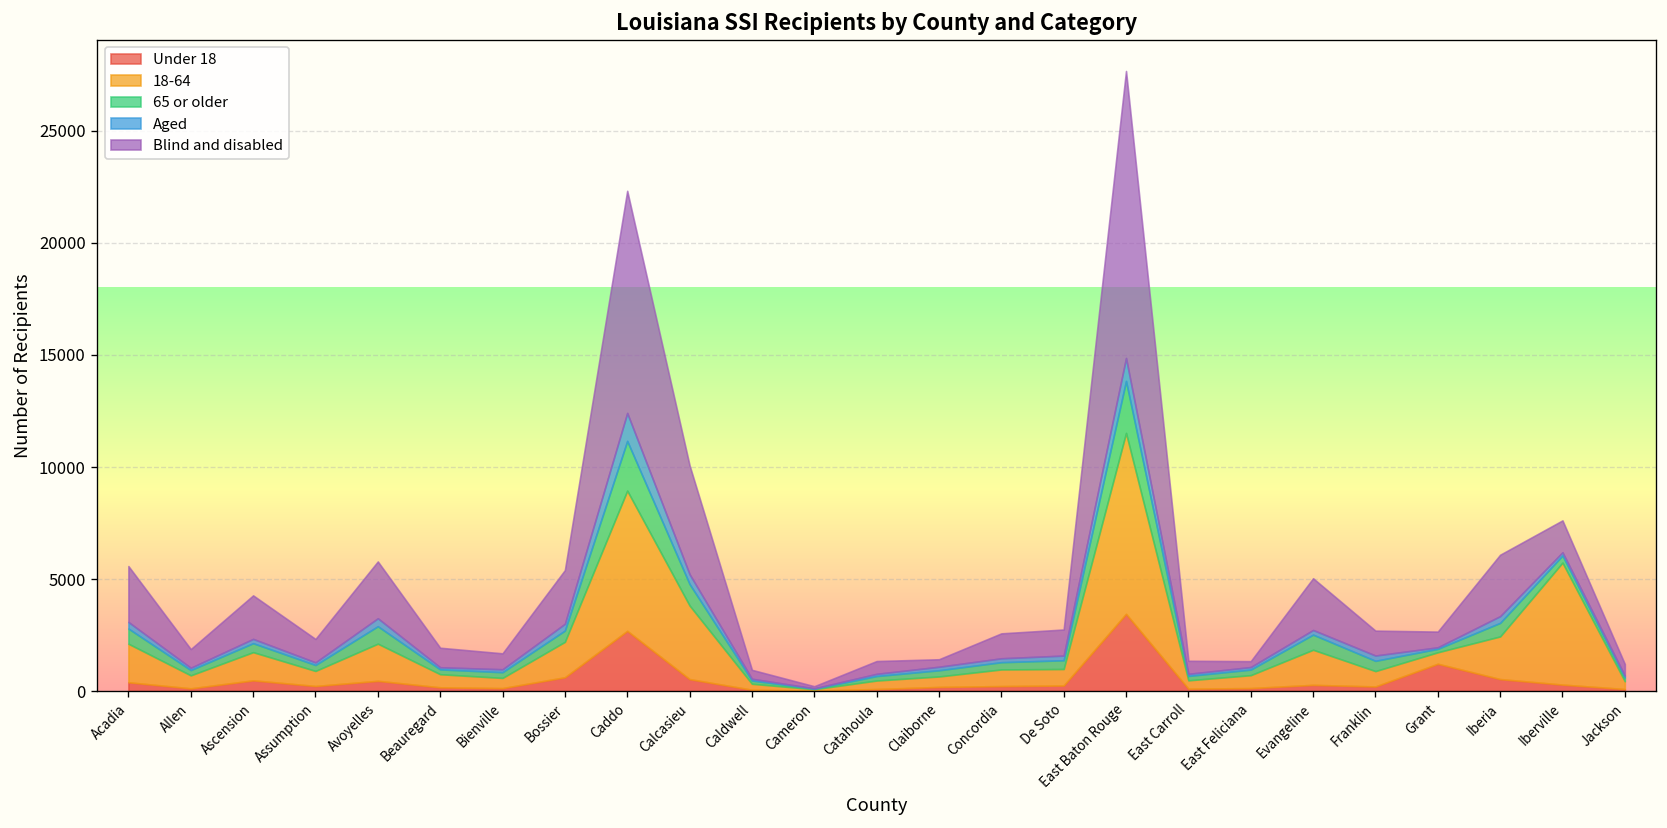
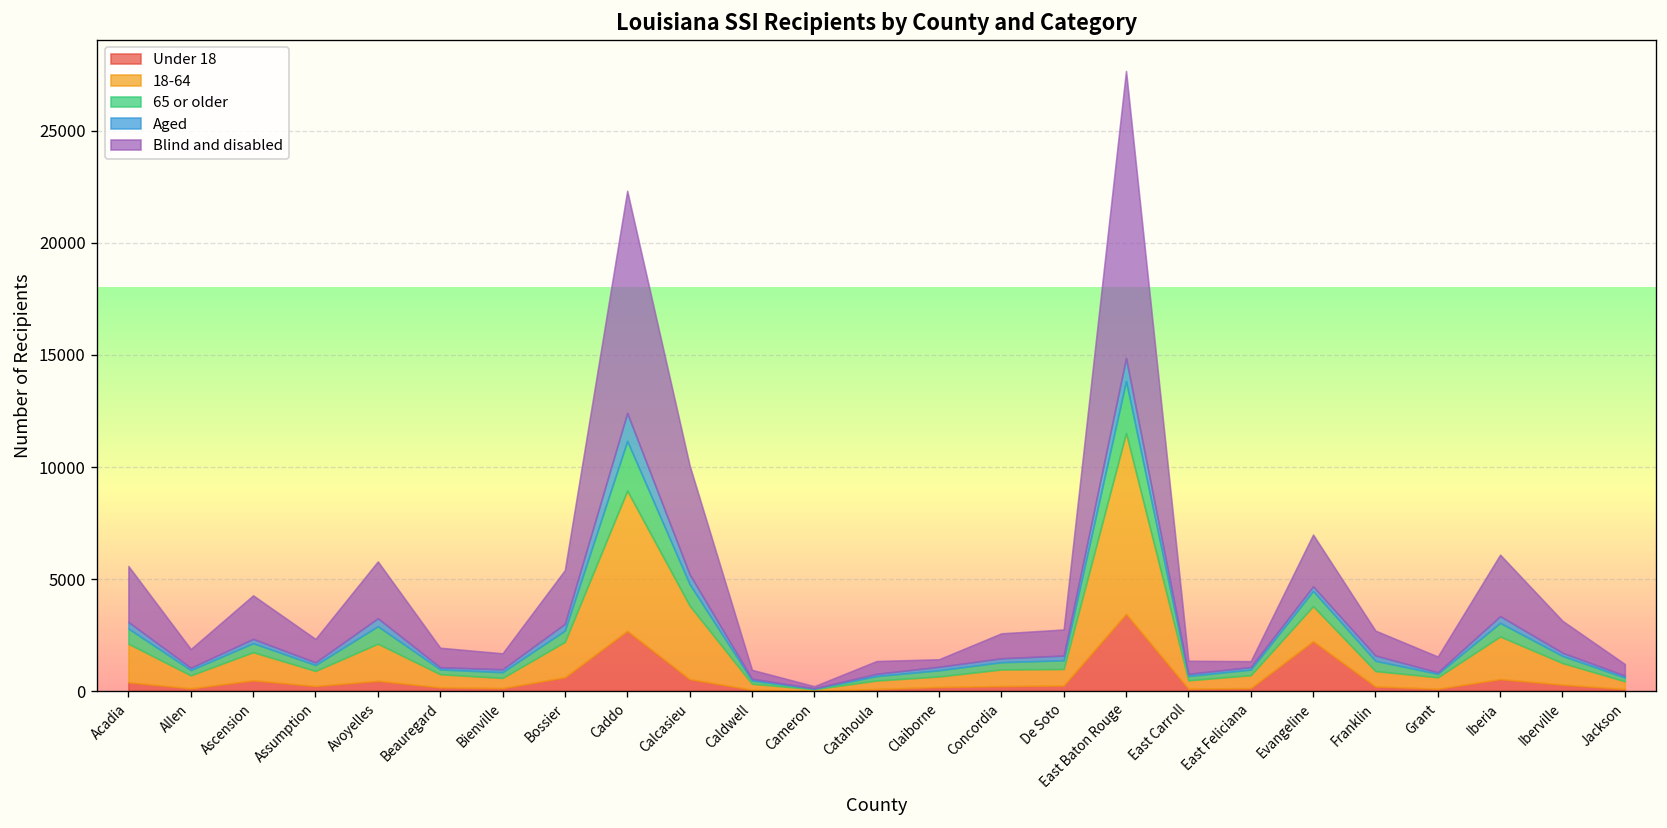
  {
    "Under 18": {
      "Acadia": 400,
      "Ascension": 500,
      "Assumption": 200,
      "Avoyelles": 500,
      "Beauregard": 200,
      "Bossier": 600,
      "Caddo": 2700,
      "Calcasieu": 500,
      "Claiborne": 200,
      "Concordia": 200,
      "De Soto": 200,
      "East Baton Rouge": 3400,
-     "Evangeline": 300,
+     "Evangeline": 2200,
      "Franklin": 200,
-     "Grant": 1200,
+     "Grant": 100,
      "Iberia": 500,
      "Iberville": 300
    },
    "18-64": {
      "Acadia": 1700,
      "Allen": 600,
      "Ascension": 1300,
      "Assumption": 700,
      "Avoyelles": 1700,
      "Beauregard": 600,
      "Bienville": 500,
      "Bossier": 1600,
      "Caddo": 6300,
      "Calcasieu": 3300,
      "Caldwell": 300,
      "Catahoula": 400,
      "Claiborne": 500,
      "Concordia": 700,
      "De Soto": 700,
      "East Baton Rouge": 8100,
      "East Carroll": 400,
      "East Feliciana": 600,
      "Evangeline": 1600,
      "Franklin": 700,
      "Grant": 500,
      "Iberia": 1900,
-     "Iberville": 5400,
+     "Iberville": 1000,
      "Jackson": 300
    },
    "65 or older": {
      "Acadia": 700,
      "Ascension": 400,
      "Avoyelles": 800,
      "Bossier": 500,
      "Caddo": 2200,
      "Calcasieu": 1000,
      "Claiborne": 300,
      "Concordia": 300,
      "De Soto": 400,
      "East Baton Rouge": 2300,
      "Evangeline": 700,
      "Franklin": 500,
      "Iberia": 600,
      "Iberville": 300
    },
    "Aged": {
      "Acadia": 300,
      "Ascension": 200,
      "Avoyelles": 400,
      "Bossier": 300,
      "Caddo": 1200,
      "Calcasieu": 400,
      "Claiborne": 200,
      "Concordia": 200,
      "De Soto": 200,
      "East Baton Rouge": 1000,
      "Evangeline": 200,
      "Franklin": 200,
      "Iberia": 300,
      "Iberville": 100
    },
    "Blind and disabled": {
      "Acadia": 2500,
      "Allen": 800,
      "Ascension": 1900,
      "Assumption": 1000,
      "Avoyelles": 2500,
      "Beauregard": 900,
      "Bienville": 700,
      "Bossier": 2400,
      "Caddo": 9900,
      "Calcasieu": 4900,
      "Caldwell": 400,
      "Catahoula": 600,
      "Claiborne": 300,
      "Concordia": 1100,
      "De Soto": 1200,
      "East Baton Rouge": 12800,
      "East Carroll": 600,
      "East Feliciana": 300,
      "Evangeline": 2300,
      "Franklin": 1100,
      "Grant": 700,
      "Iberia": 2700,
      "Iberville": 1400,
      "Jackson": 500
    }
  }
